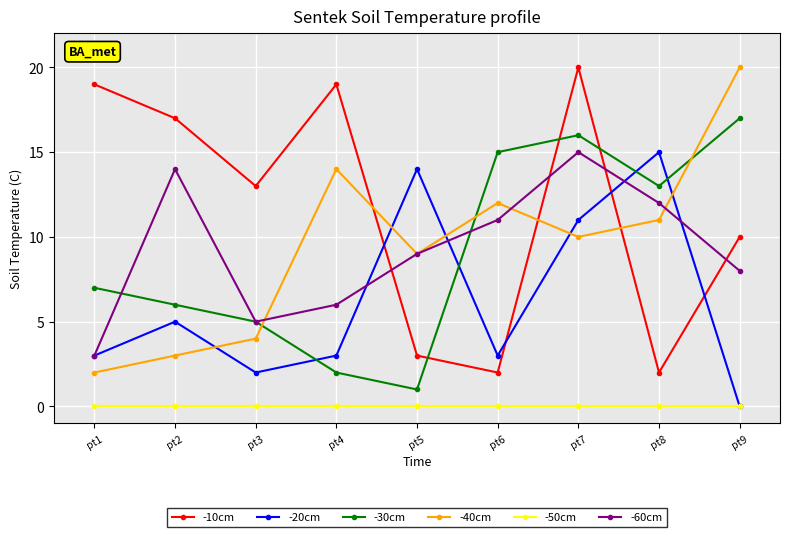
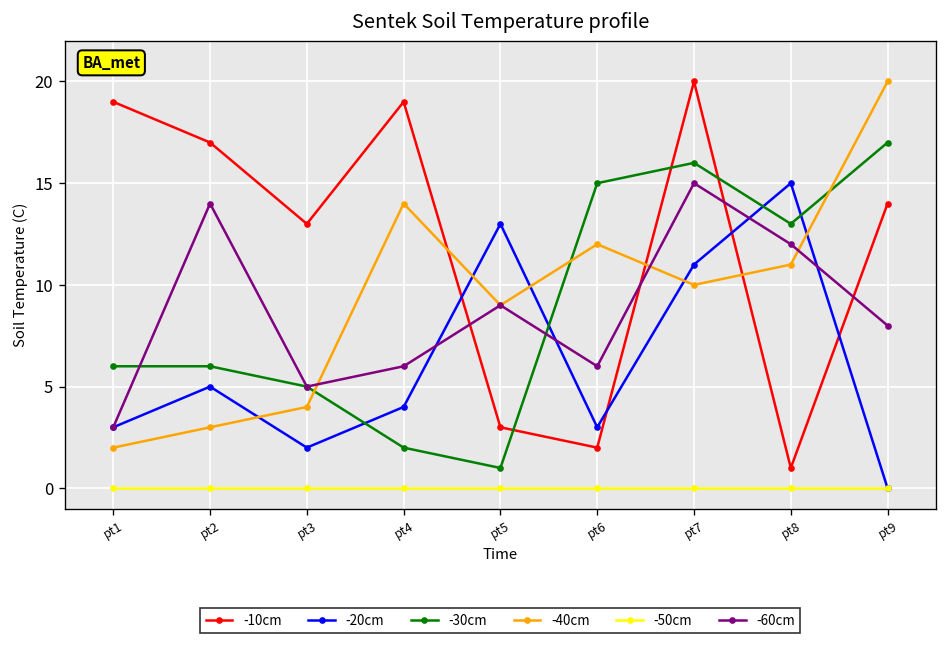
  {
    "-10cm": {
      "pt1": 19,
      "pt2": 17,
      "pt3": 13,
      "pt4": 19,
      "pt5": 3,
      "pt6": 2,
      "pt7": 20,
-     "pt8": 2,
-     "pt9": 10
+     "pt8": 1,
+     "pt9": 14
    },
    "-20cm": {
      "pt2": 5,
      "pt3": 2,
-     "pt4": 3,
-     "pt5": 14,
+     "pt4": 4,
+     "pt5": 13,
      "pt6": 3,
      "pt7": 11,
      "pt8": 15
    },
    "-30cm": {
-     "pt1": 7,
+     "pt1": 6,
      "pt2": 6,
      "pt4": 2,
      "pt5": 1,
      "pt6": 15,
      "pt7": 16,
      "pt8": 13,
      "pt9": 17
    },
    "-40cm": {
      "pt1": 2,
      "pt2": 3,
      "pt3": 4,
      "pt4": 14,
      "pt6": 12,
      "pt7": 10,
      "pt8": 11,
      "pt9": 20
    },
    "-50cm": {
      "pt1": 0,
      "pt2": 0,
      "pt3": 0,
      "pt4": 0,
      "pt5": 0,
      "pt6": 0,
      "pt7": 0,
      "pt8": 0
    },
    "-60cm": {
      "pt2": 14,
      "pt4": 6,
-     "pt6": 11,
+     "pt6": 6,
      "pt7": 15,
      "pt8": 12,
      "pt9": 8
    }
  }
